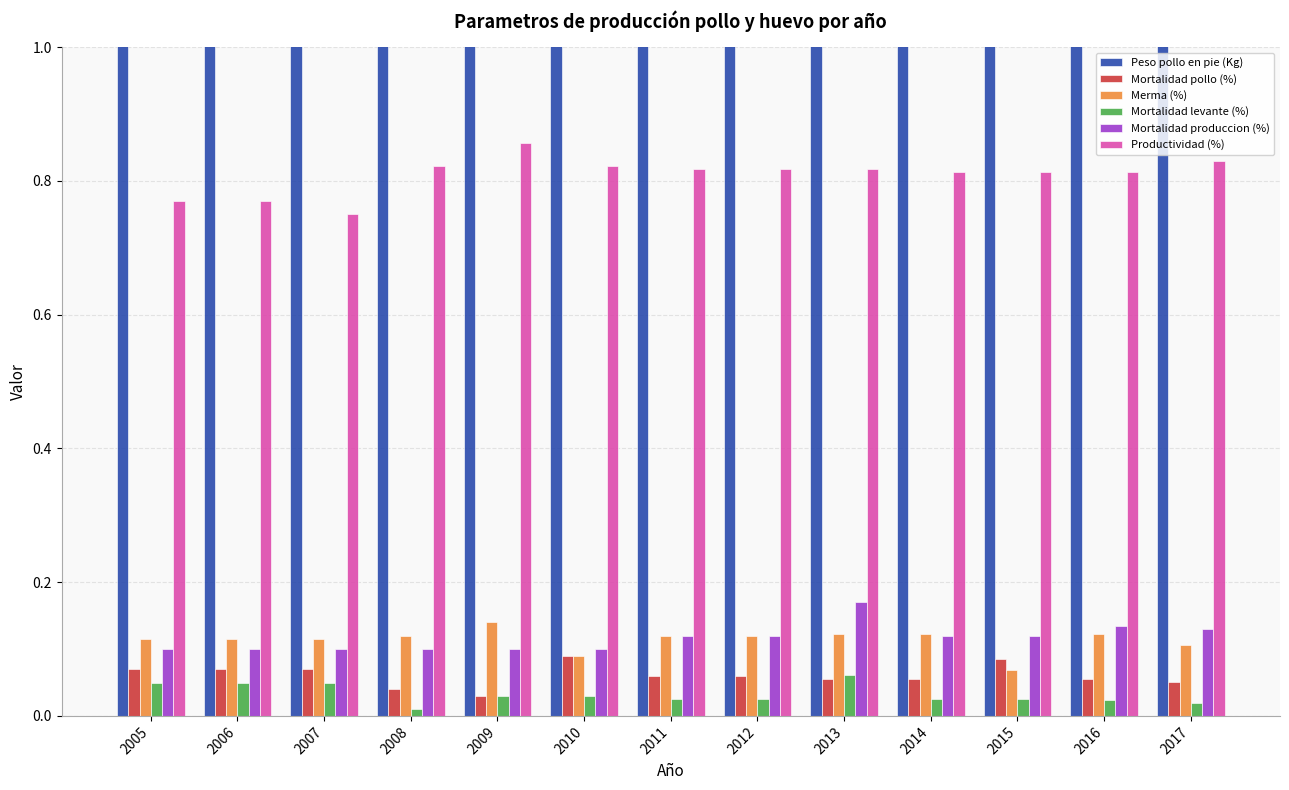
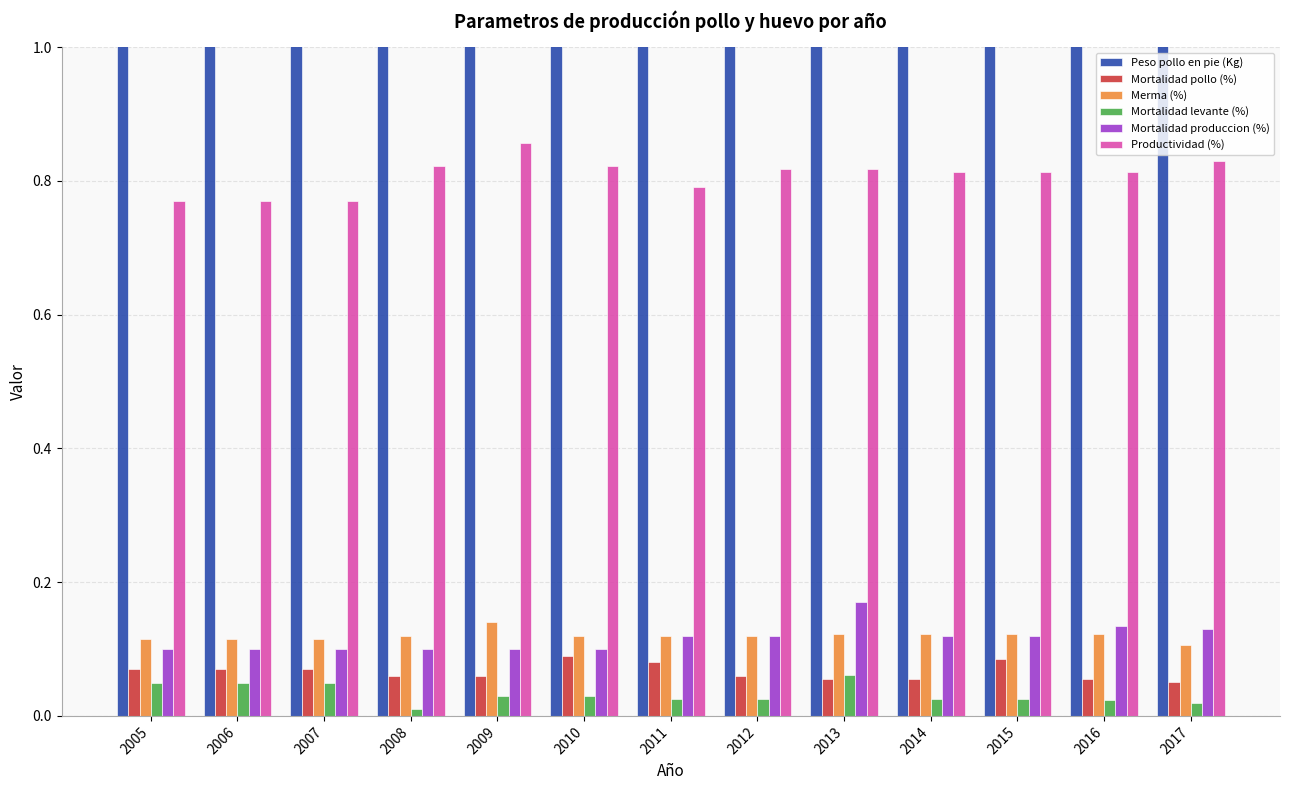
  {
    "Mortalidad pollo (%)": {
      "2005": 0.07,
      "2006": 0.07,
      "2007": 0.07,
-     "2008": 0.04,
-     "2009": 0.03,
+     "2008": 0.06,
+     "2009": 0.06,
      "2010": 0.09,
-     "2011": 0.06,
+     "2011": 0.08,
      "2012": 0.06,
      "2013": 0.06,
      "2014": 0.06,
      "2015": 0.09,
      "2016": 0.06,
      "2017": 0.05
    },
    "Merma (%)": {
      "2005": 0.11,
      "2006": 0.11,
      "2007": 0.11,
      "2008": 0.12,
      "2009": 0.14,
-     "2010": 0.09,
+     "2010": 0.12,
      "2011": 0.12,
      "2012": 0.12,
      "2013": 0.12,
      "2014": 0.12,
-     "2015": 0.07,
+     "2015": 0.12,
      "2016": 0.12,
      "2017": 0.11
    },
    "Mortalidad levante (%)": {
      "2005": 0.05,
      "2006": 0.05,
      "2007": 0.05,
      "2008": 0.01,
      "2009": 0.03,
      "2010": 0.03,
      "2011": 0.03,
      "2012": 0.03,
      "2013": 0.06,
      "2014": 0.03,
      "2015": 0.03,
      "2016": 0.02,
      "2017": 0.02
    },
    "Mortalidad produccion (%)": {
      "2005": 0.10,
      "2006": 0.10,
      "2007": 0.10,
      "2008": 0.10,
      "2009": 0.10,
      "2010": 0.10,
      "2011": 0.12,
      "2012": 0.12,
      "2013": 0.17,
      "2014": 0.12,
      "2015": 0.12,
      "2016": 0.13,
      "2017": 0.13
    },
    "Productividad (%)": {
      "2005": 0.77,
      "2006": 0.77,
-     "2007": 0.75,
+     "2007": 0.77,
      "2008": 0.82,
      "2009": 0.86,
      "2010": 0.82,
-     "2011": 0.82,
+     "2011": 0.79,
      "2012": 0.82,
      "2013": 0.82,
      "2014": 0.81,
      "2015": 0.81,
      "2016": 0.81,
      "2017": 0.83
    }
  }
